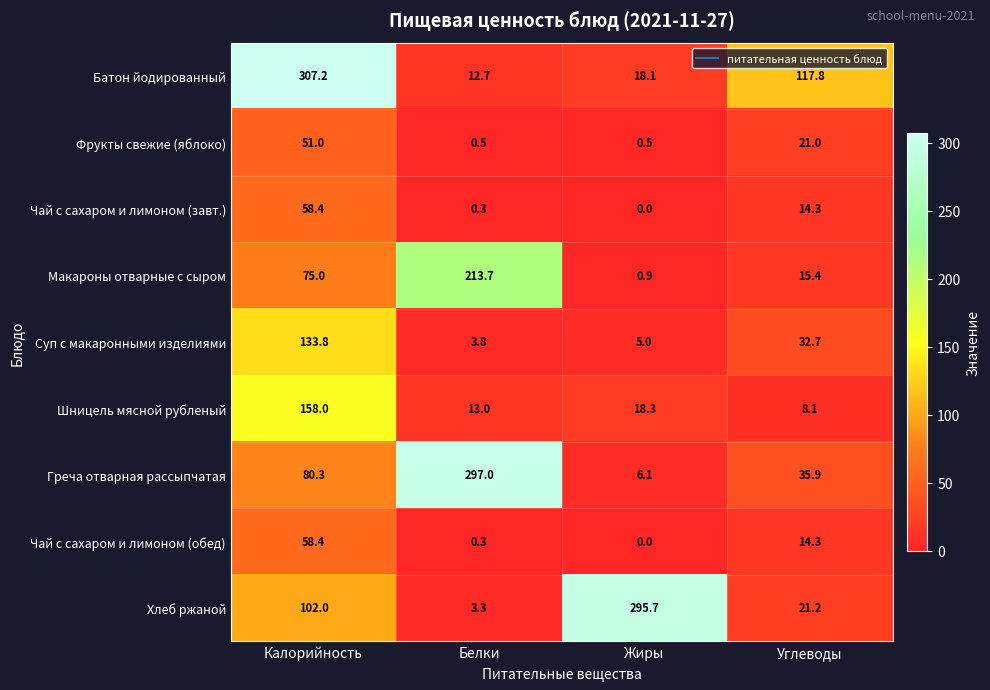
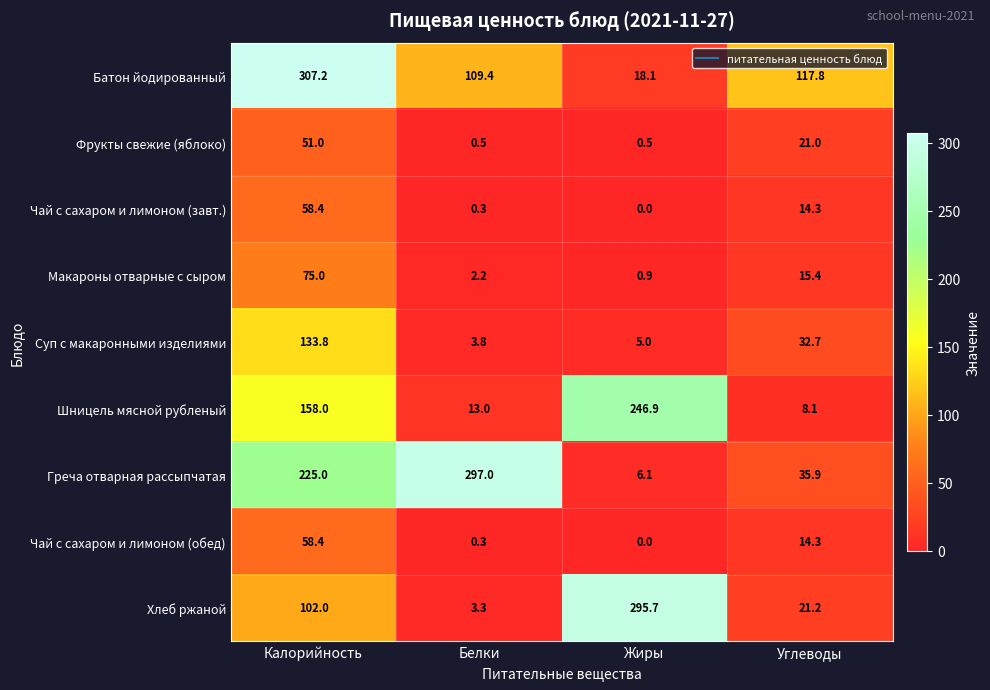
  {
    "Батон йодированный": {
      "Калорийность": 307.2,
-     "Белки": 12.7,
+     "Белки": 109.4,
      "Жиры": 18.1,
      "Углеводы": 117.8
    },
    "Фрукты свежие (яблоко)": {
      "Калорийность": 51.0,
      "Белки": 0.5,
      "Жиры": 0.5,
      "Углеводы": 21.0
    },
    "Чай с сахаром и лимоном (завт.)": {
      "Калорийность": 58.4,
      "Белки": 0.3,
      "Жиры": 0.0,
      "Углеводы": 14.3
    },
    "Макароны отварные с сыром": {
      "Калорийность": 75.0,
-     "Белки": 213.7,
+     "Белки": 2.2,
      "Жиры": 0.9,
      "Углеводы": 15.4
    },
    "Суп с макаронными изделиями": {
      "Калорийность": 133.8,
      "Белки": 3.8,
      "Жиры": 5.0,
      "Углеводы": 32.7
    },
    "Шницель мясной рубленый": {
      "Калорийность": 158.0,
      "Белки": 13.0,
-     "Жиры": 18.3,
+     "Жиры": 246.9,
      "Углеводы": 8.1
    },
    "Греча отварная рассыпчатая": {
-     "Калорийность": 80.3,
+     "Калорийность": 225.0,
      "Белки": 297.0,
      "Жиры": 6.1,
      "Углеводы": 35.9
    },
    "Чай с сахаром и лимоном (обед)": {
      "Калорийность": 58.4,
      "Белки": 0.3,
      "Жиры": 0.0,
      "Углеводы": 14.3
    },
    "Хлеб ржаной": {
      "Калорийность": 102.0,
      "Белки": 3.3,
      "Жиры": 295.7,
      "Углеводы": 21.2
    }
  }
